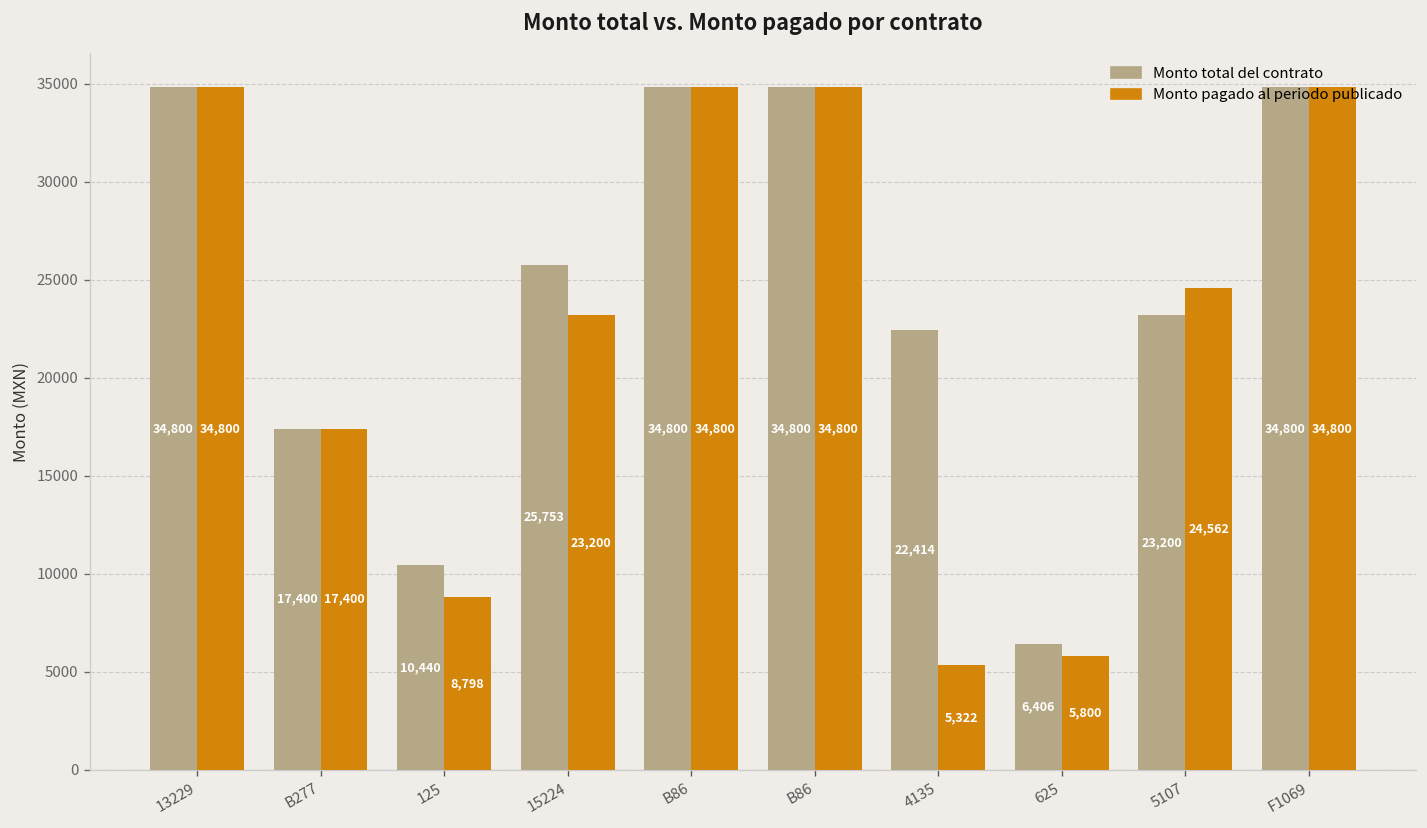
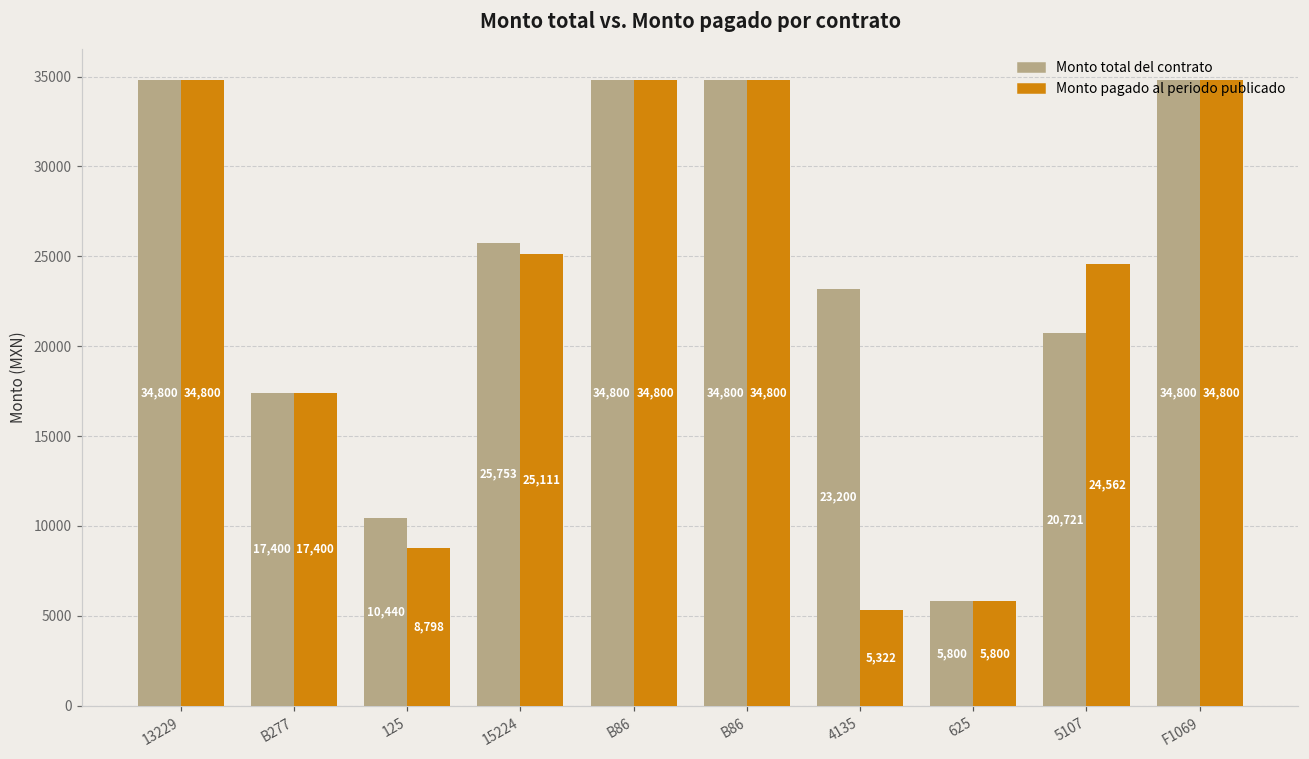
  {
    "Monto total del contrato": {
      "13229": "34,800",
      "B277": "17,400",
      "125": "10,440",
      "15224": "25,753",
-     "4135": "22,414",
-     "625": "6,406",
-     "5107": "23,200",
+     "4135": "23,200",
+     "625": "5,800",
+     "5107": "20,721",
      "F1069": "34,800"
    },
    "Monto pagado al periodo publicado": {
      "13229": "34,800",
      "B277": "17,400",
      "125": "8,798",
-     "15224": "23,200",
+     "15224": "25,111",
      "4135": "5,322",
      "625": "5,800",
      "5107": "24,562",
      "F1069": "34,800"
    }
  }
